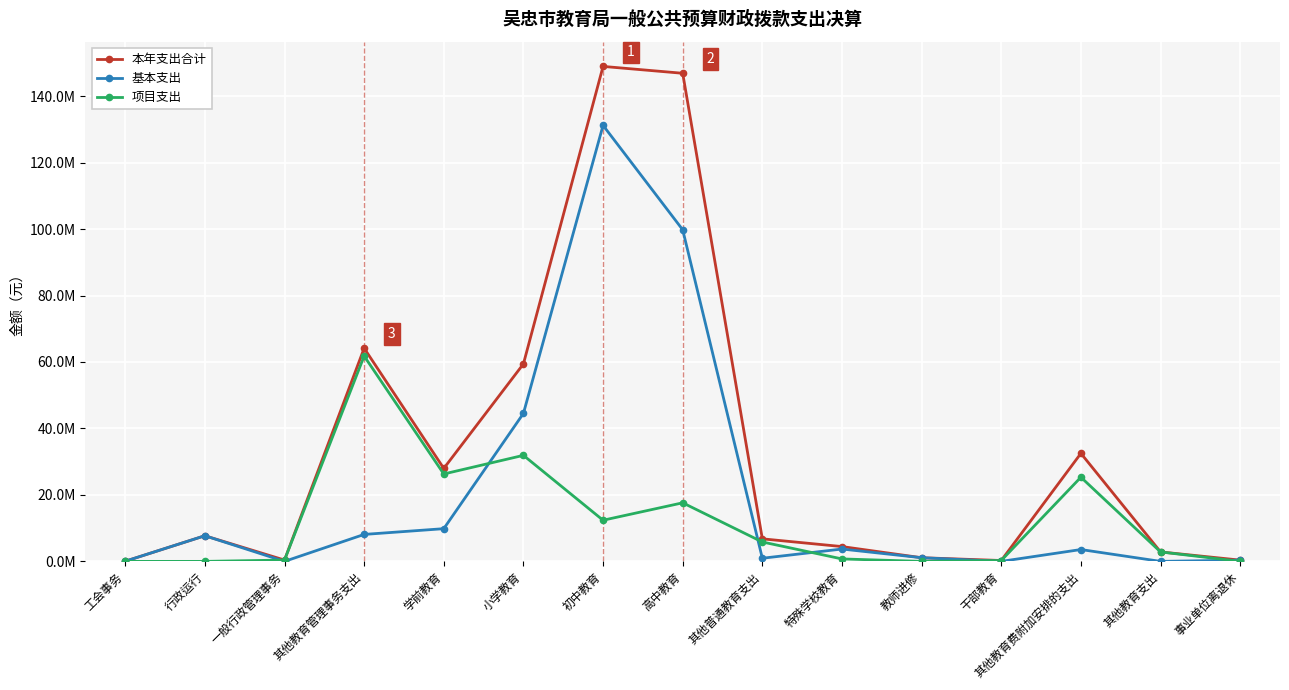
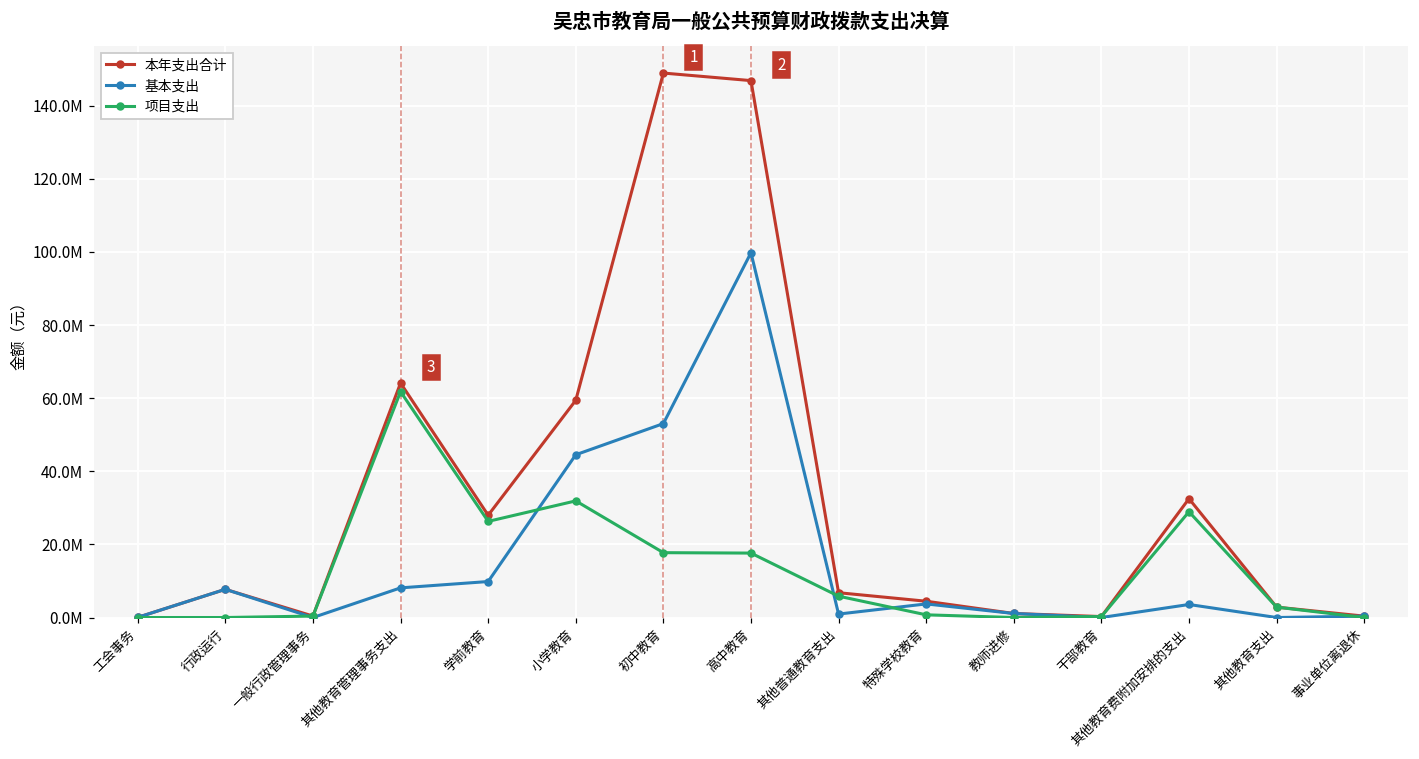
  {
    "本年支出合计": {
      "学前教育": 28000000,
      "小学教育": 59000000,
      "其他普通教育支出": 7000000,
      "其他教育费附加安排的支出": 33000000
    },
    "基本支出": {
      "其他教育管理事务支出": 8000000,
      "学前教育": 10000000,
      "小学教育": 45000000,
-     "初中教育": 131000000,
+     "初中教育": 53000000,
      "高中教育": 100000000,
      "其他普通教育支出": 1000000,
      "其他教育费附加安排的支出": 4000000,
      "其他教育支出": 0
    },
    "项目支出": {
      "行政运行": 0,
      "其他教育管理事务支出": 62000000,
      "学前教育": 26000000,
      "小学教育": 32000000,
-     "初中教育": 12000000,
+     "初中教育": 18000000,
      "高中教育": 18000000,
      "其他普通教育支出": 6000000,
      "特殊学校教育": 1000000,
      "教师进修": 0,
-     "其他教育费附加安排的支出": 25000000
+     "其他教育费附加安排的支出": 29000000
    }
  }
